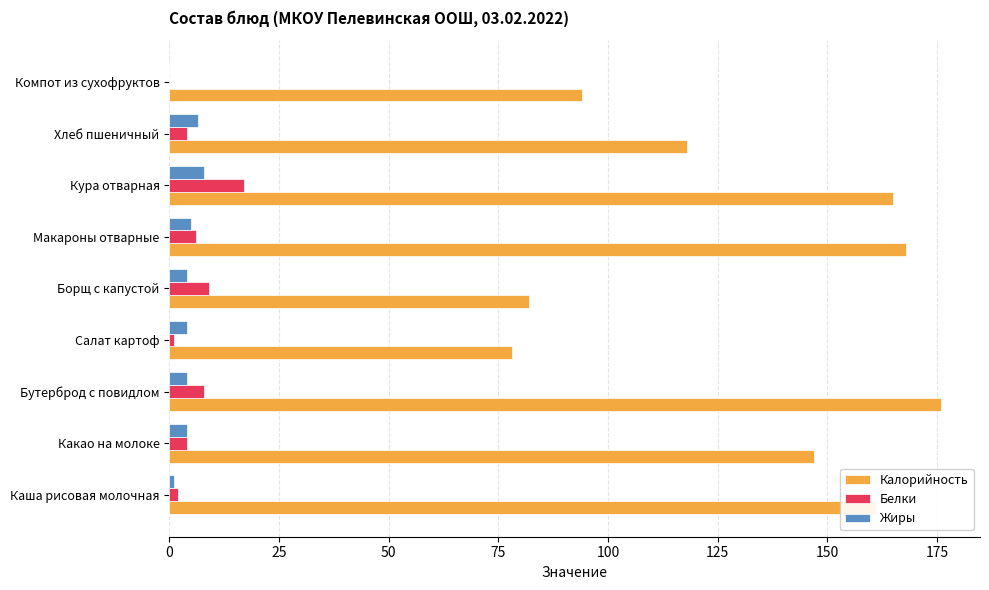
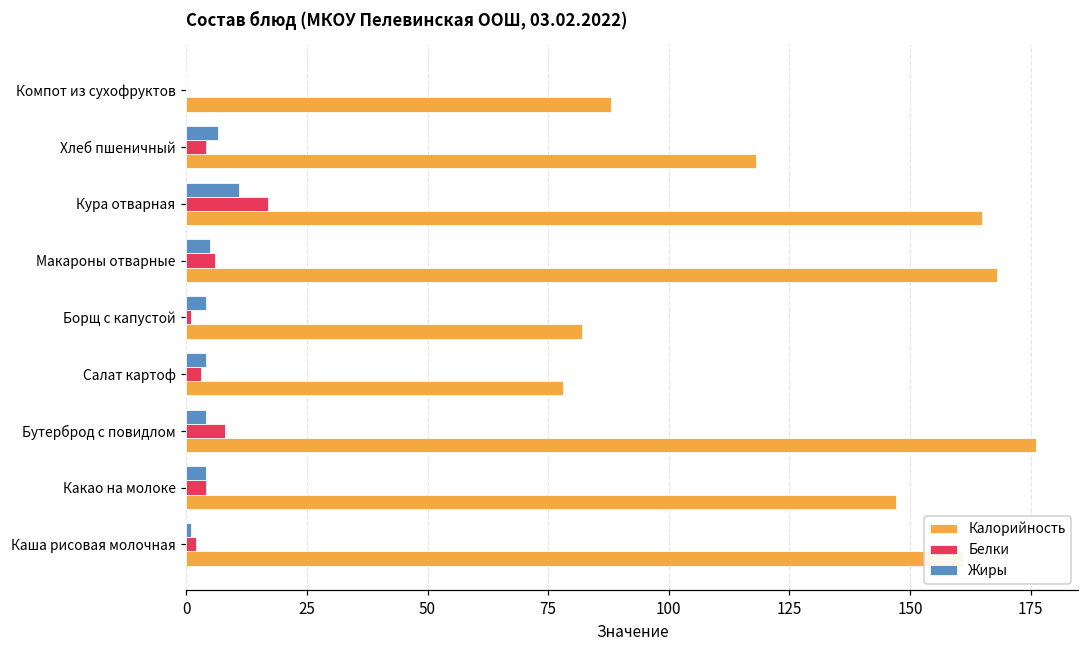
  {
    "Калорийность": {
-     "Компот из сухофруктов": 94,
+     "Компот из сухофруктов": 88,
      "Хлеб пшеничный": 118,
      "Кура отварная": 165,
      "Макароны отварные": 168,
      "Борщ с капустой": 82,
      "Салат картоф": 78,
      "Бутерброд с повидлом": 176,
      "Какао на молоке": 147
    },
    "Белки": {
      "Компот из сухофруктов": 0,
      "Хлеб пшеничный": 4,
      "Кура отварная": 17,
      "Макароны отварные": 6,
-     "Борщ с капустой": 9,
-     "Салат картоф": 1,
+     "Борщ с капустой": 1,
+     "Салат картоф": 3,
      "Бутерброд с повидлом": 8,
      "Какао на молоке": 4,
      "Каша рисовая молочная": 2
    },
    "Жиры": {
      "Компот из сухофруктов": 0,
      "Хлеб пшеничный": 7,
-     "Кура отварная": 8,
+     "Кура отварная": 11,
      "Макароны отварные": 5,
      "Борщ с капустой": 4,
      "Салат картоф": 4,
      "Бутерброд с повидлом": 4,
      "Какао на молоке": 4,
      "Каша рисовая молочная": 1
    }
  }
